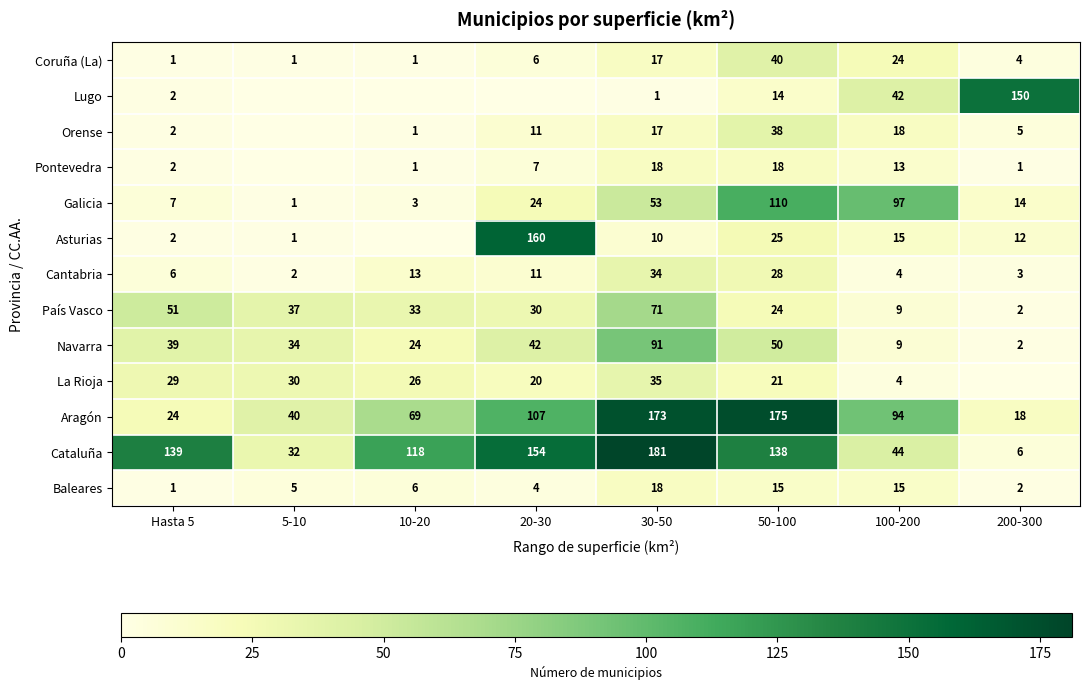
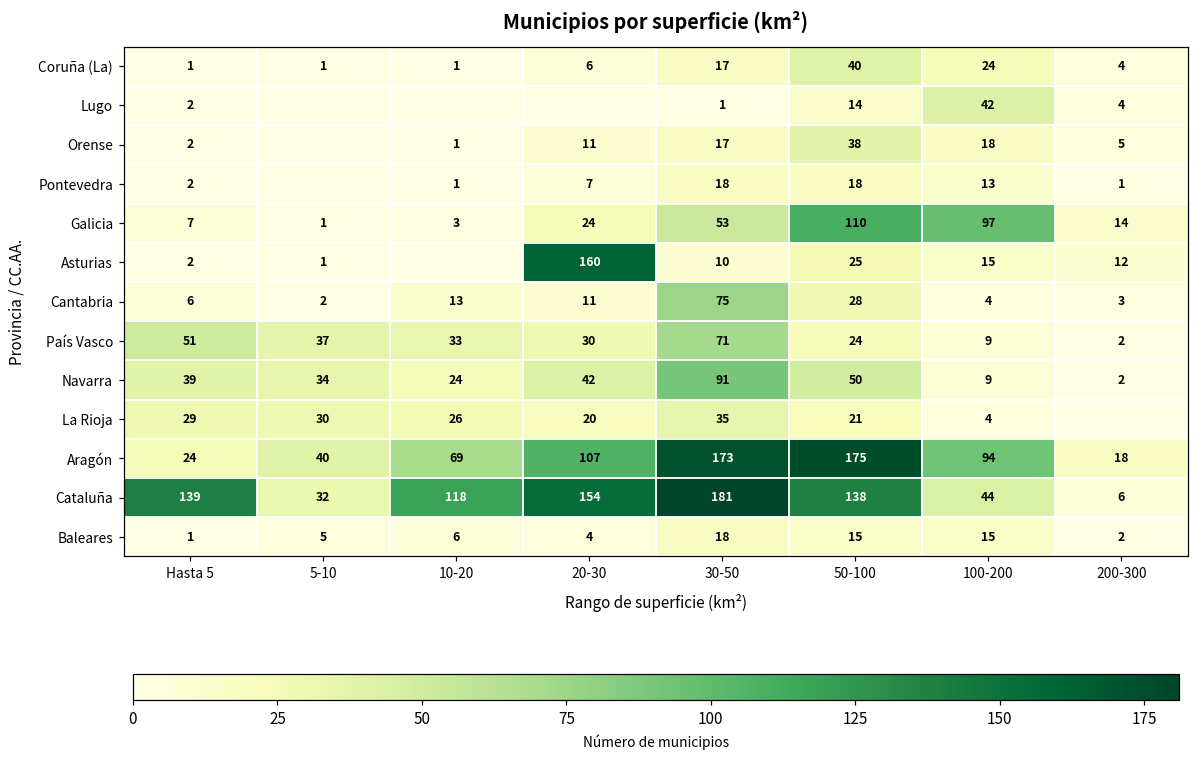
  {
    "Coruña (La)": {
      "Hasta 5": 1,
      "5-10": 1,
      "10-20": 1,
      "20-30": 6,
      "30-50": 17,
      "50-100": 40,
      "100-200": 24,
      "200-300": 4
    },
    "Lugo": {
      "Hasta 5": 2,
      "30-50": 1,
      "50-100": 14,
      "100-200": 42,
-     "200-300": 150
+     "200-300": 4
    },
    "Orense": {
      "Hasta 5": 2,
      "10-20": 1,
      "20-30": 11,
      "30-50": 17,
      "50-100": 38,
      "100-200": 18,
      "200-300": 5
    },
    "Pontevedra": {
      "Hasta 5": 2,
      "10-20": 1,
      "20-30": 7,
      "30-50": 18,
      "50-100": 18,
      "100-200": 13,
      "200-300": 1
    },
    "Galicia": {
      "Hasta 5": 7,
      "5-10": 1,
      "10-20": 3,
      "20-30": 24,
      "30-50": 53,
      "50-100": 110,
      "100-200": 97,
      "200-300": 14
    },
    "Asturias": {
      "Hasta 5": 2,
      "5-10": 1,
      "20-30": 160,
      "30-50": 10,
      "50-100": 25,
      "100-200": 15,
      "200-300": 12
    },
    "Cantabria": {
      "Hasta 5": 6,
      "5-10": 2,
      "10-20": 13,
      "20-30": 11,
-     "30-50": 34,
+     "30-50": 75,
      "50-100": 28,
      "100-200": 4,
      "200-300": 3
    },
    "País Vasco": {
      "Hasta 5": 51,
      "5-10": 37,
      "10-20": 33,
      "20-30": 30,
      "30-50": 71,
      "50-100": 24,
      "100-200": 9,
      "200-300": 2
    },
    "Navarra": {
      "Hasta 5": 39,
      "5-10": 34,
      "10-20": 24,
      "20-30": 42,
      "30-50": 91,
      "50-100": 50,
      "100-200": 9,
      "200-300": 2
    },
    "La Rioja": {
      "Hasta 5": 29,
      "5-10": 30,
      "10-20": 26,
      "20-30": 20,
      "30-50": 35,
      "50-100": 21,
      "100-200": 4
    },
    "Aragón": {
      "Hasta 5": 24,
      "5-10": 40,
      "10-20": 69,
      "20-30": 107,
      "30-50": 173,
      "50-100": 175,
      "100-200": 94,
      "200-300": 18
    },
    "Cataluña": {
      "Hasta 5": 139,
      "5-10": 32,
      "10-20": 118,
      "20-30": 154,
      "30-50": 181,
      "50-100": 138,
      "100-200": 44,
      "200-300": 6
    },
    "Baleares": {
      "Hasta 5": 1,
      "5-10": 5,
      "10-20": 6,
      "20-30": 4,
      "30-50": 18,
      "50-100": 15,
      "100-200": 15,
      "200-300": 2
    }
  }
